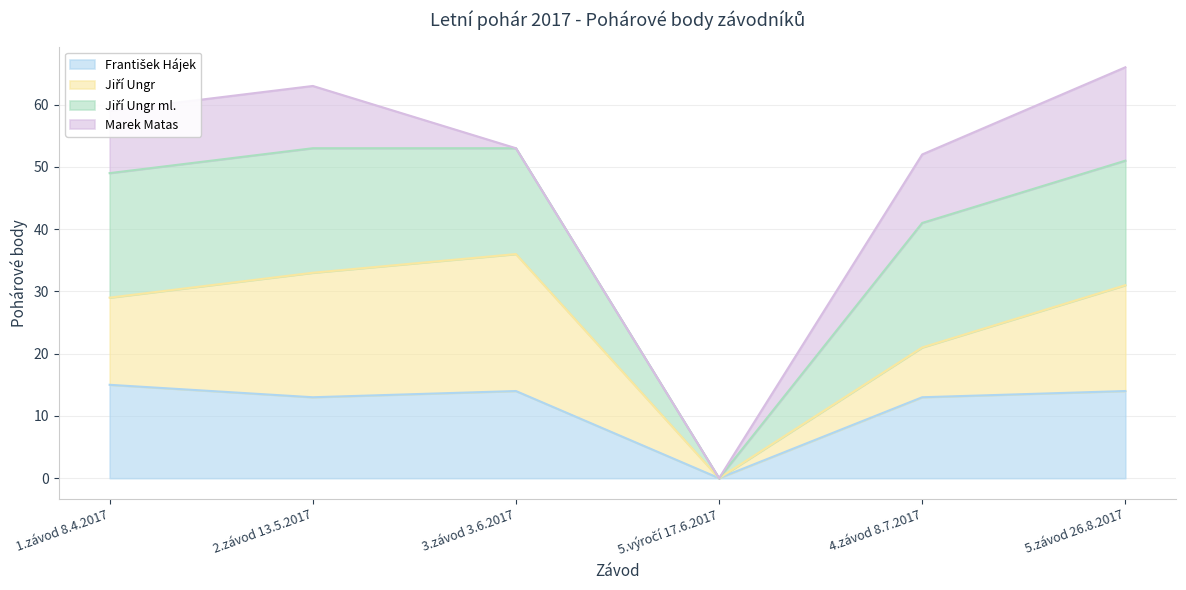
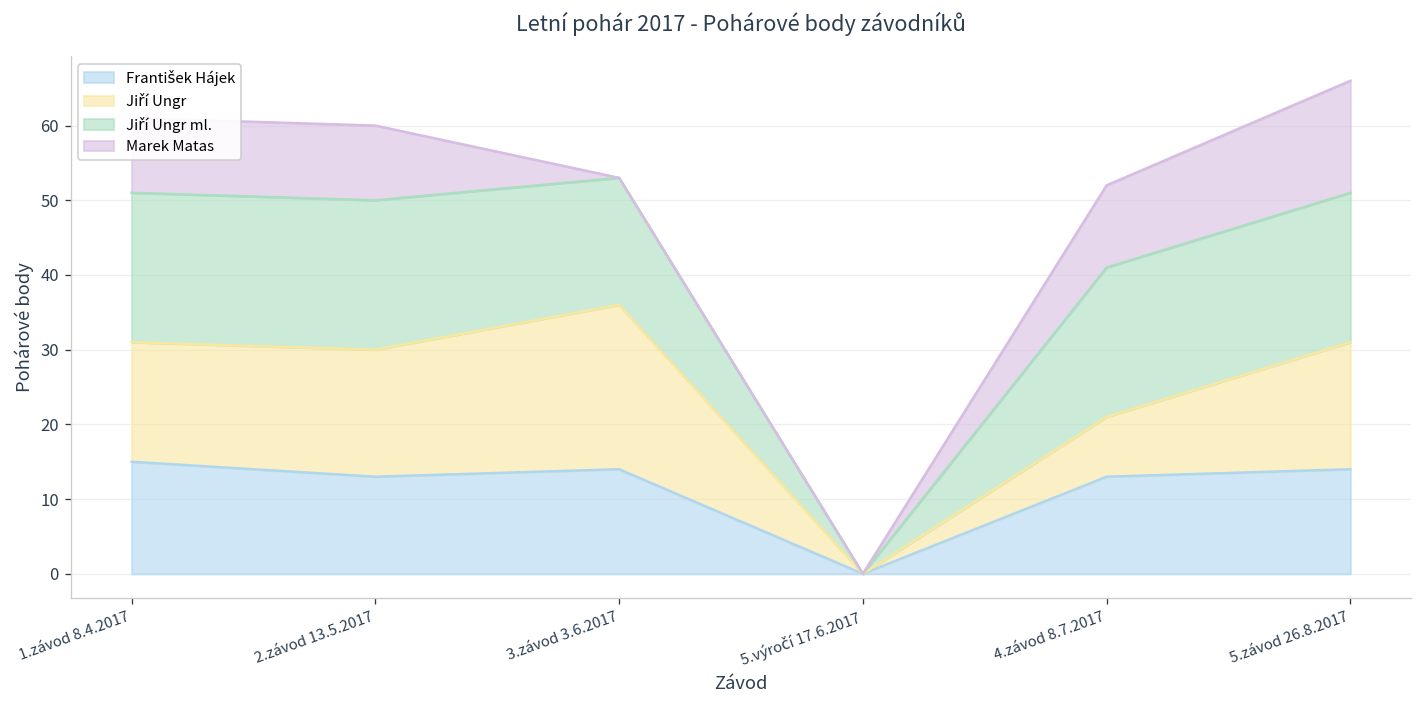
  {
    "Jiří Ungr": {
-     "1.závod 8.4.2017": 14,
-     "2.závod 13.5.2017": 20,
+     "1.závod 8.4.2017": 16,
+     "2.závod 13.5.2017": 17,
      "3.závod 3.6.2017": 22,
      "4.závod 8.7.2017": 8,
      "5.závod 26.8.2017": 17
    }
  }
